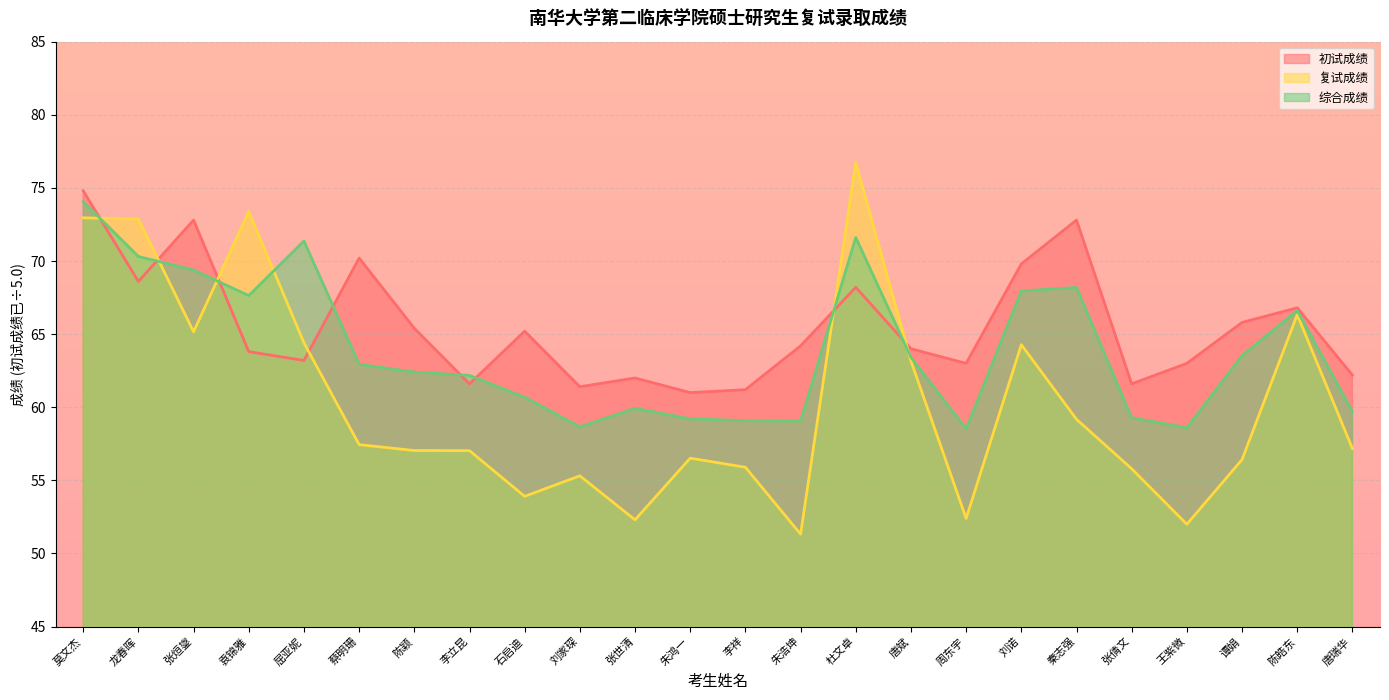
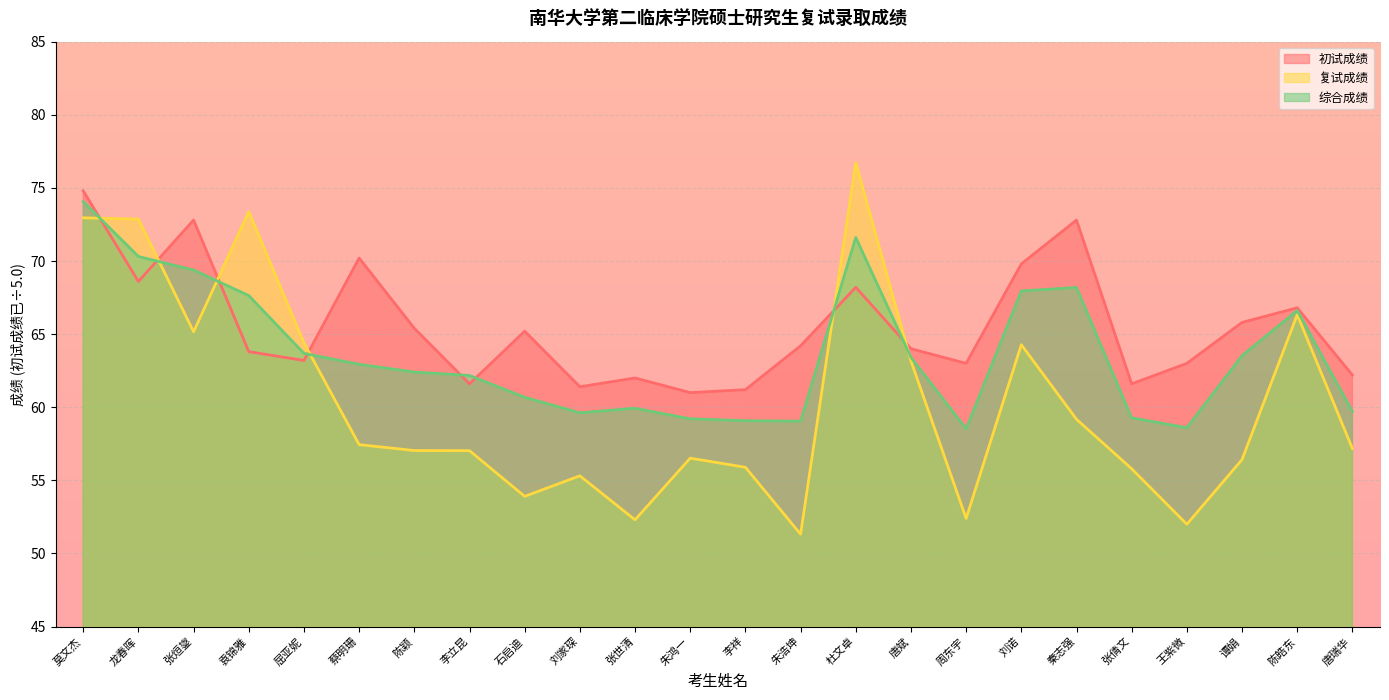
  {
    "初试成绩": {
      "莫文杰": 74.8,
      "龙春晖": 68.6,
      "张烜鋆": 72.8,
      "袁锦雅": 63.8,
      "屈亚妮": 63.2,
      "蔡明珊": 70.2,
      "陈颖": 65.4,
      "李立昆": 61.6,
      "石启迪": 65.2,
      "刘家琛": 61.4,
      "张世清": 62.0,
      "朱鸿一": 61.0,
      "李祥": 61.2,
      "朱浩坤": 64.2,
      "杜文卓": 68.2,
      "唐斌": 64.0,
      "周东宇": 63.0,
      "刘诺": 69.8,
      "秦志强": 72.8,
      "张倩文": 61.6,
      "王紫微": 63.0,
      "谭娟": 65.8,
      "陈皓东": 66.8,
      "唐瑞华": 62.2
    },
    "复试成绩": {
      "莫文杰": 73.0,
      "龙春晖": 72.9,
      "张烜鋆": 65.2,
      "袁锦雅": 73.4,
      "屈亚妮": 64.4,
      "蔡明珊": 57.4,
      "陈颖": 57.0,
      "李立昆": 57.0,
      "石启迪": 53.9,
      "刘家琛": 55.3,
      "张世清": 52.3,
      "朱鸿一": 56.5,
      "李祥": 55.9,
      "朱浩坤": 51.3,
      "杜文卓": 76.7,
      "唐斌": 63.2,
      "周东宇": 52.4,
      "刘诺": 64.3,
      "秦志强": 59.2,
      "张倩文": 55.8,
      "王紫微": 52.0,
      "谭娟": 56.4,
      "陈皓东": 66.3,
      "唐瑞华": 57.2
    },
    "综合成绩": {
      "莫文杰": 74.1,
      "龙春晖": 70.3,
      "张烜鋆": 69.4,
      "袁锦雅": 67.6,
-     "屈亚妮": 71.4,
+     "屈亚妮": 63.7,
      "蔡明珊": 62.9,
      "陈颖": 62.4,
      "李立昆": 62.2,
      "石启迪": 60.7,
-     "刘家琛": 58.7,
+     "刘家琛": 59.6,
      "张世清": 59.9,
      "朱鸿一": 59.2,
      "李祥": 59.1,
      "朱浩坤": 59.0,
      "杜文卓": 71.6,
      "唐斌": 63.4,
      "周东宇": 58.5,
      "刘诺": 68.0,
      "秦志强": 68.2,
      "张倩文": 59.3,
      "王紫微": 58.6,
      "谭娟": 63.5,
      "陈皓东": 66.6,
      "唐瑞华": 59.7
    }
  }
